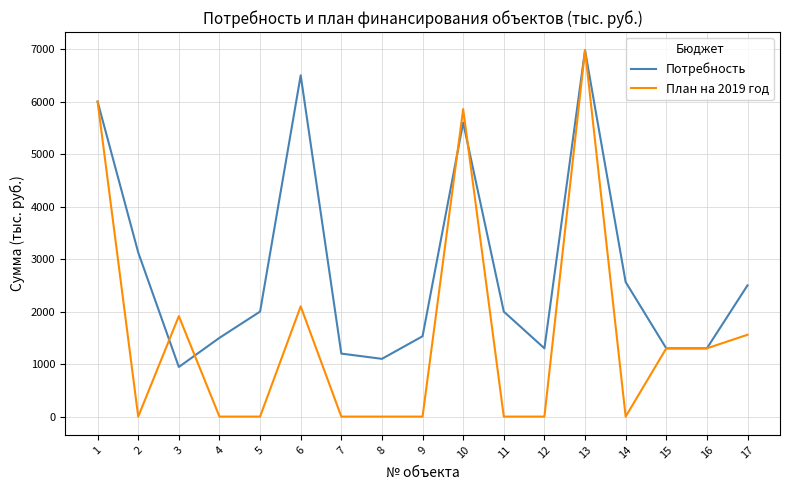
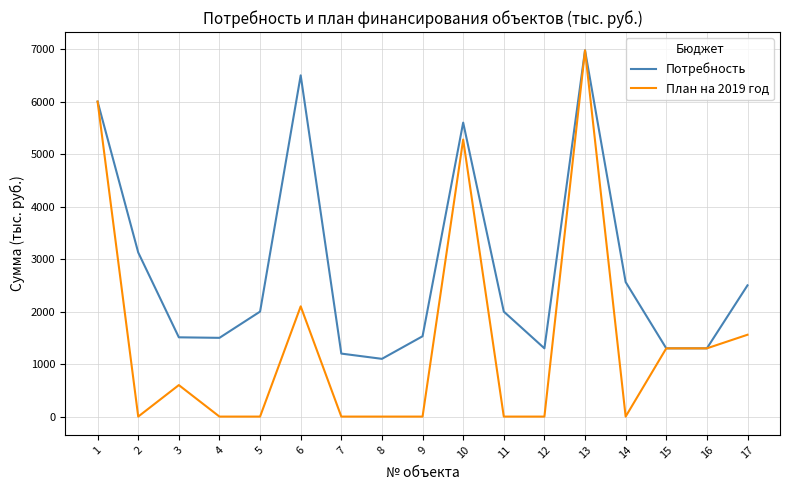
  {
    "Потребность": {
      "2": 3100,
-     "3": 900,
+     "3": 1500,
      "4": 1500,
      "5": 2000,
      "6": 6500,
      "7": 1200,
      "8": 1100,
      "9": 1500,
      "10": 5600,
      "11": 2000,
      "12": 1300,
      "14": 2600,
      "17": 2500
    },
    "План на 2019 год": {
      "2": 0,
-     "3": 1900,
+     "3": 600,
      "4": 0,
      "5": 0,
      "6": 2100,
      "7": 0,
      "8": 0,
      "9": 0,
-     "10": 5900,
+     "10": 5300,
      "11": 0,
      "12": 0,
      "14": 0,
      "17": 1600
    }
  }
